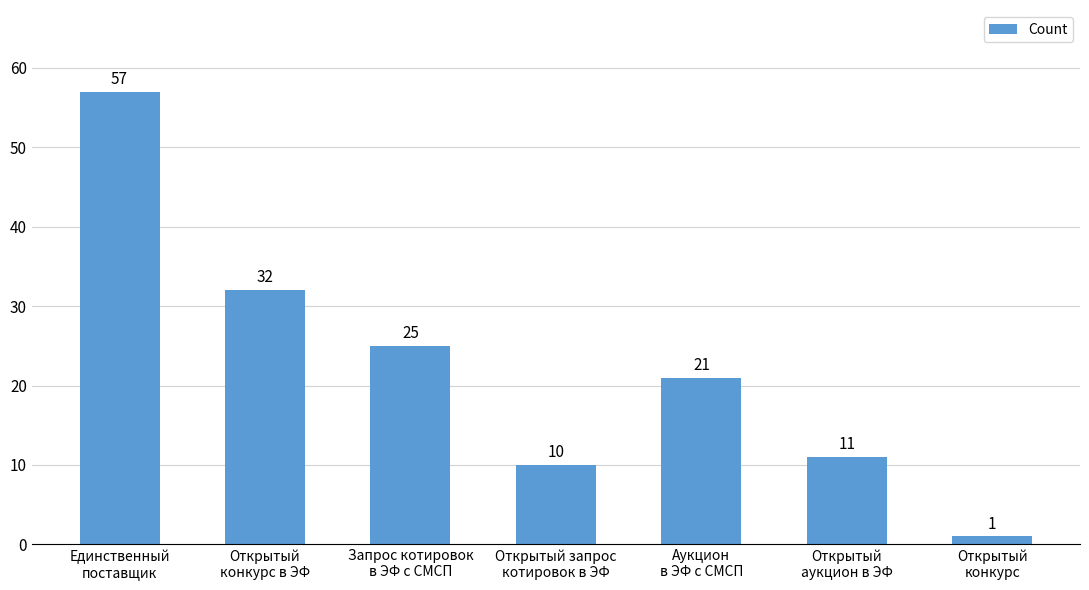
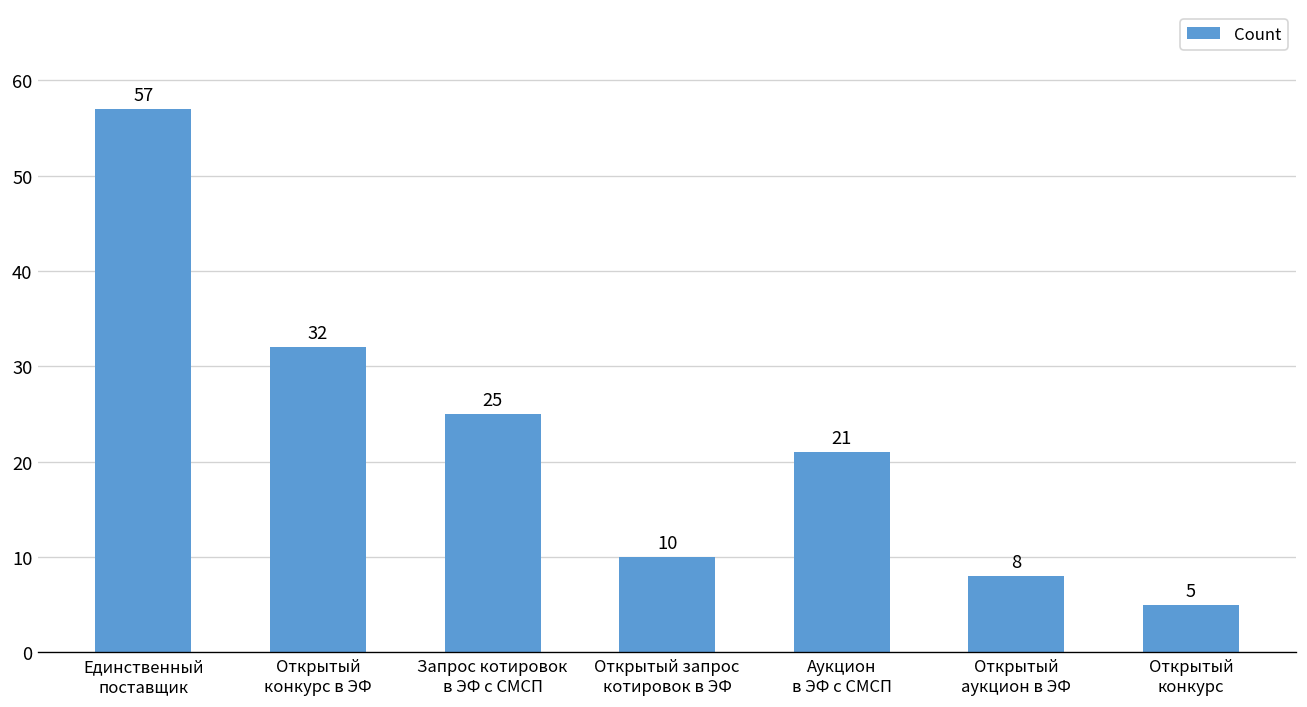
  {
    "Единственный поставщик": 57,
    "Открытый конкурс в ЭФ": 32,
    "Запрос котировок в ЭФ с СМСП": 25,
    "Открытый запрос котировок в ЭФ": 10,
    "Аукцион в ЭФ с СМСП": 21,
-   "Открытый аукцион в ЭФ": 11,
-   "Открытый конкурс": 1
+   "Открытый аукцион в ЭФ": 8,
+   "Открытый конкурс": 5
  }
